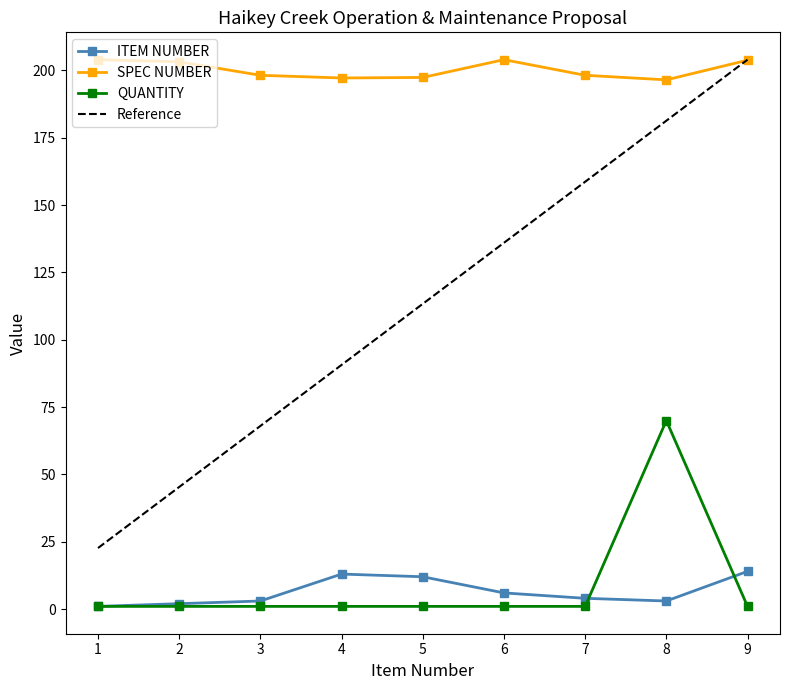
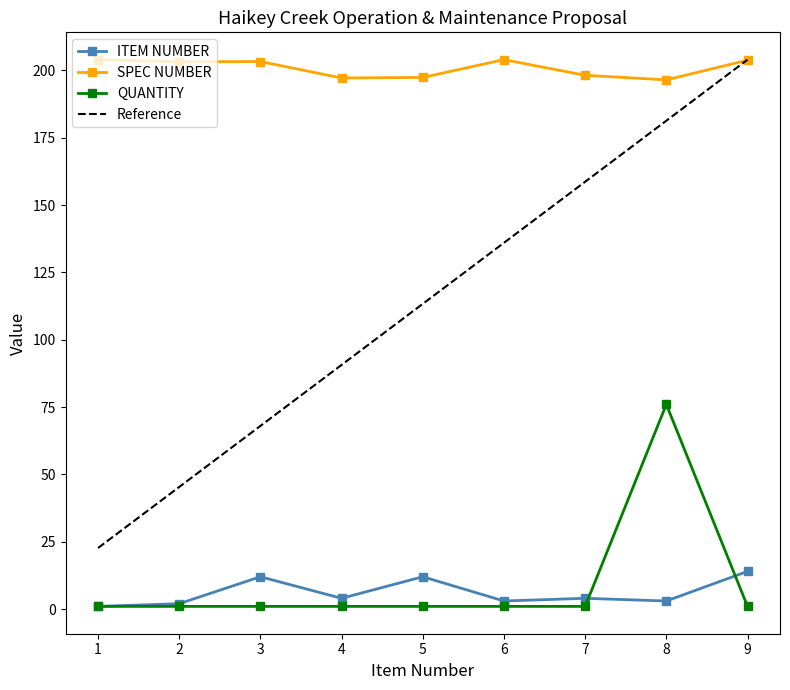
  {
    "ITEM NUMBER": {
      "2": 2,
-     "3": 3,
-     "4": 13,
+     "3": 12,
+     "4": 4,
      "5": 12,
-     "6": 6,
+     "6": 3,
      "7": 4,
      "8": 3,
      "9": 14
    },
    "SPEC NUMBER": {
-     "3": 198,
+     "3": 203,
      "4": 197,
      "5": 197,
      "6": 204,
      "7": 198,
      "8": 197
    },
    "QUANTITY": {
      "2": 1,
      "3": 1,
      "4": 1,
      "5": 1,
      "6": 1,
      "7": 1,
-     "8": 70,
+     "8": 76,
      "9": 1
    },
    "Reference": {
      "1": 23
    }
  }
